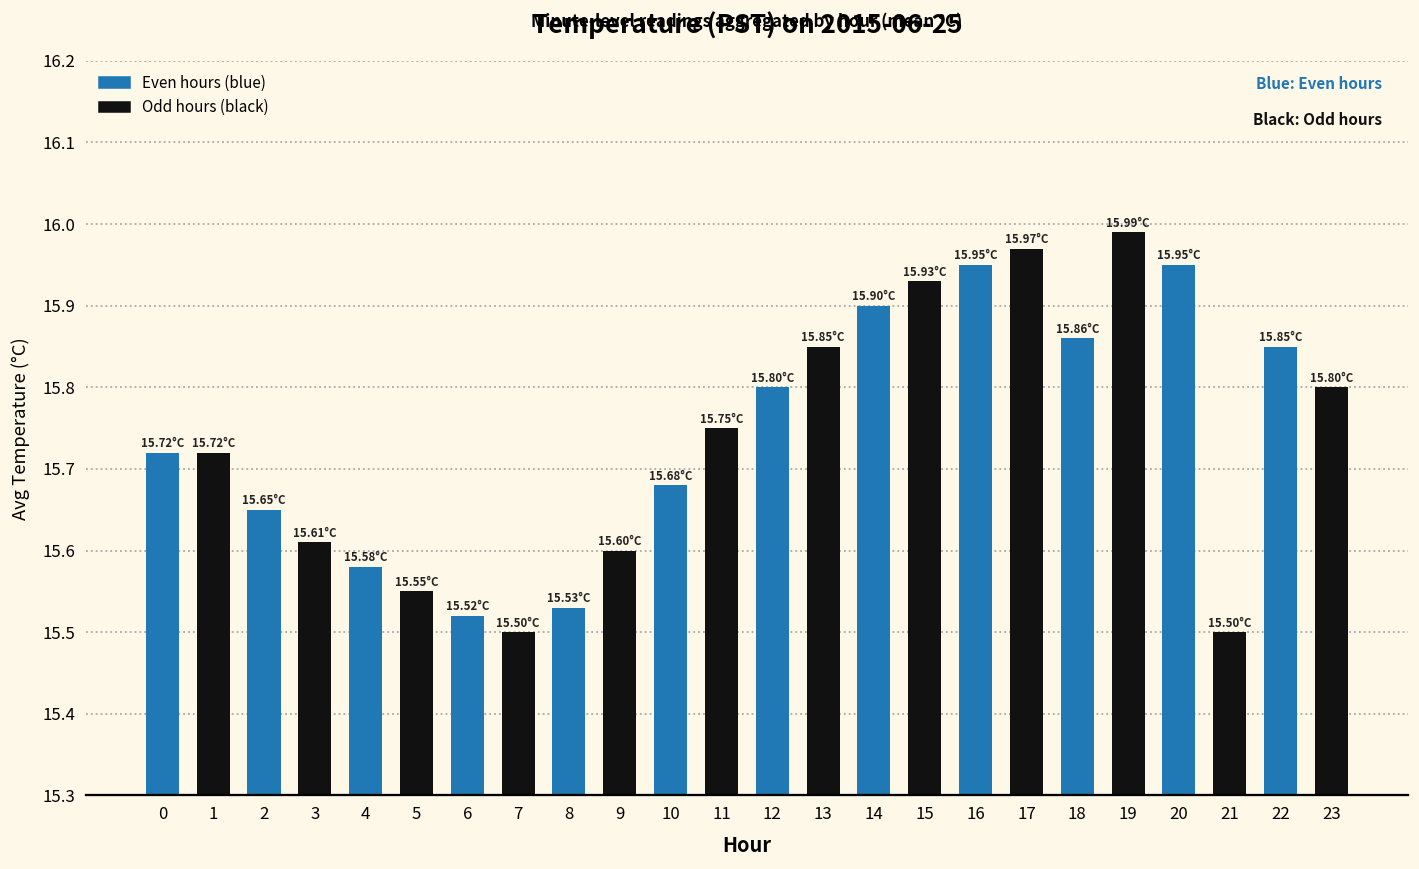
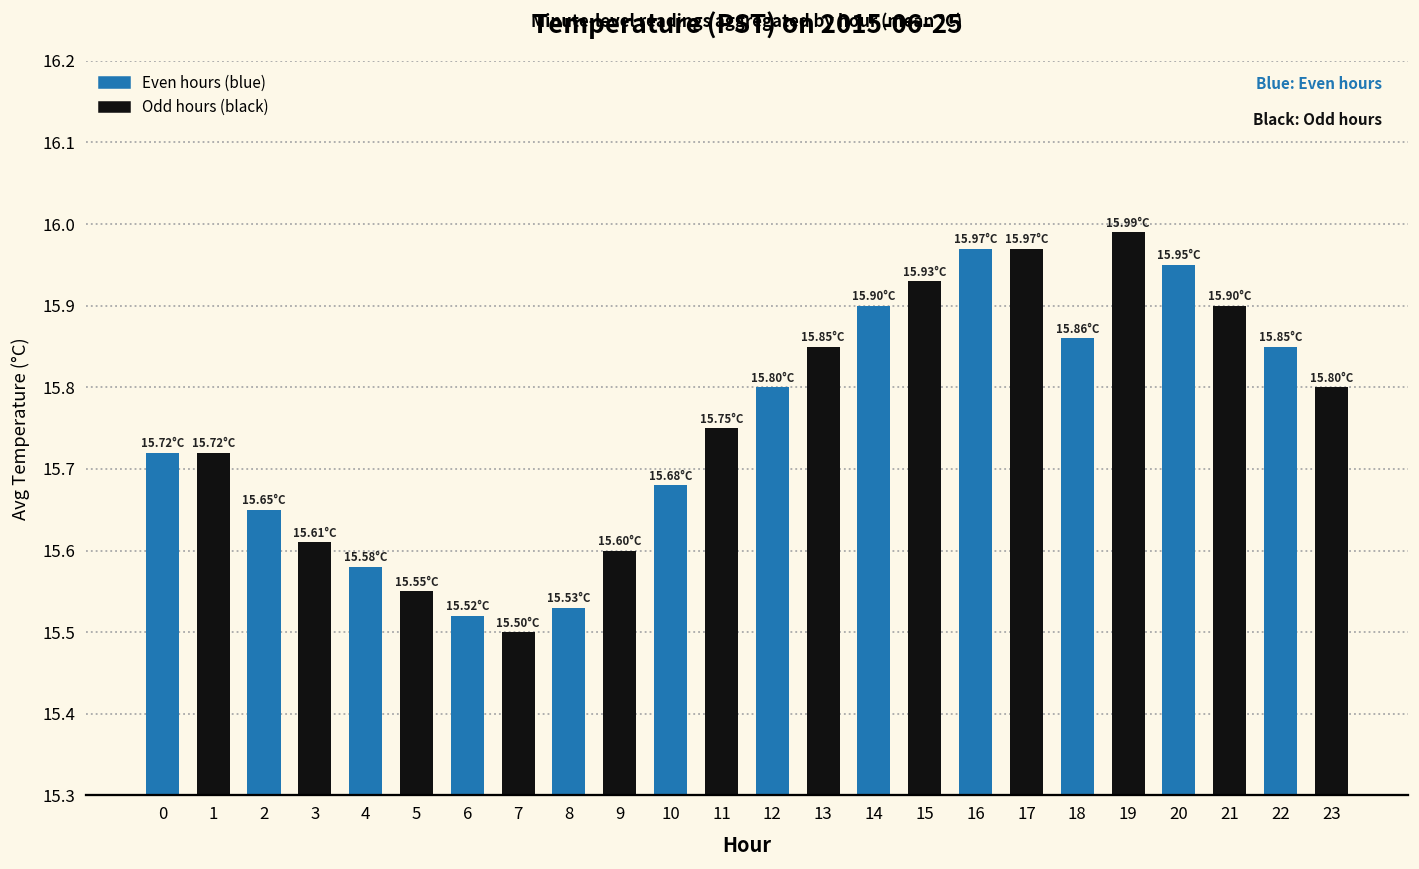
  {
    "0": "15.72°C",
    "1": "15.72°C",
    "2": "15.65°C",
    "3": "15.61°C",
    "4": "15.58°C",
    "5": "15.55°C",
    "6": "15.52°C",
    "7": "15.50°C",
    "8": "15.53°C",
    "9": "15.60°C",
    "10": "15.68°C",
    "11": "15.75°C",
    "12": "15.80°C",
    "13": "15.85°C",
    "14": "15.90°C",
    "15": "15.93°C",
-   "16": "15.95°C",
+   "16": "15.97°C",
    "17": "15.97°C",
    "18": "15.86°C",
    "19": "15.99°C",
    "20": "15.95°C",
-   "21": "15.50°C",
+   "21": "15.90°C",
    "22": "15.85°C",
    "23": "15.80°C"
  }
